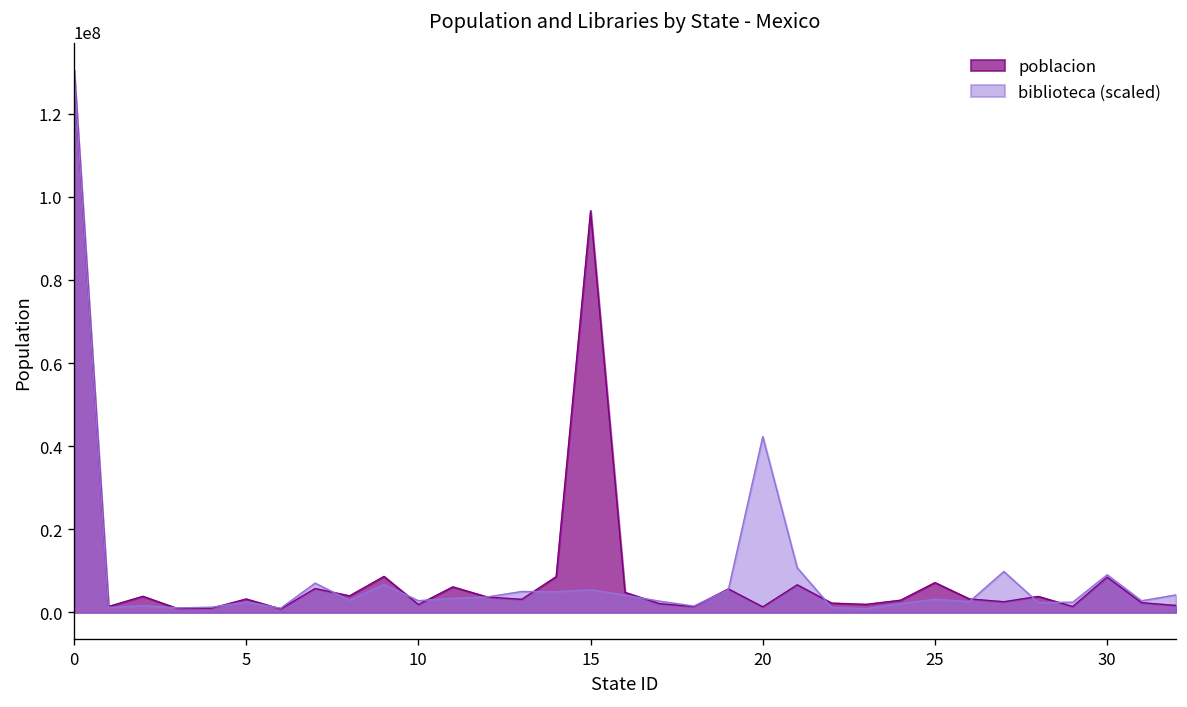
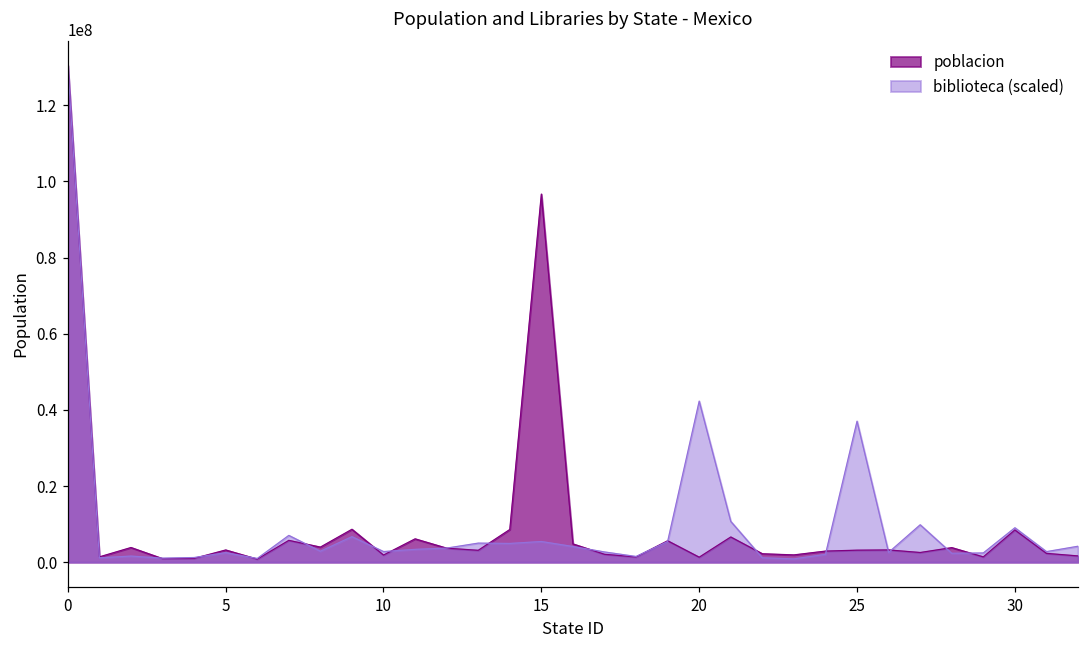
  {
    "poblacion": {
      "10": 2000000,
      "15": 97000000,
      "20": 1000000,
-     "25": 7000000
+     "25": 3000000
    },
    "biblioteca (scaled)": {
      "10": 3000000,
      "15": 5000000,
      "20": 42000000,
-     "25": 3000000
+     "25": 37000000
    }
  }
